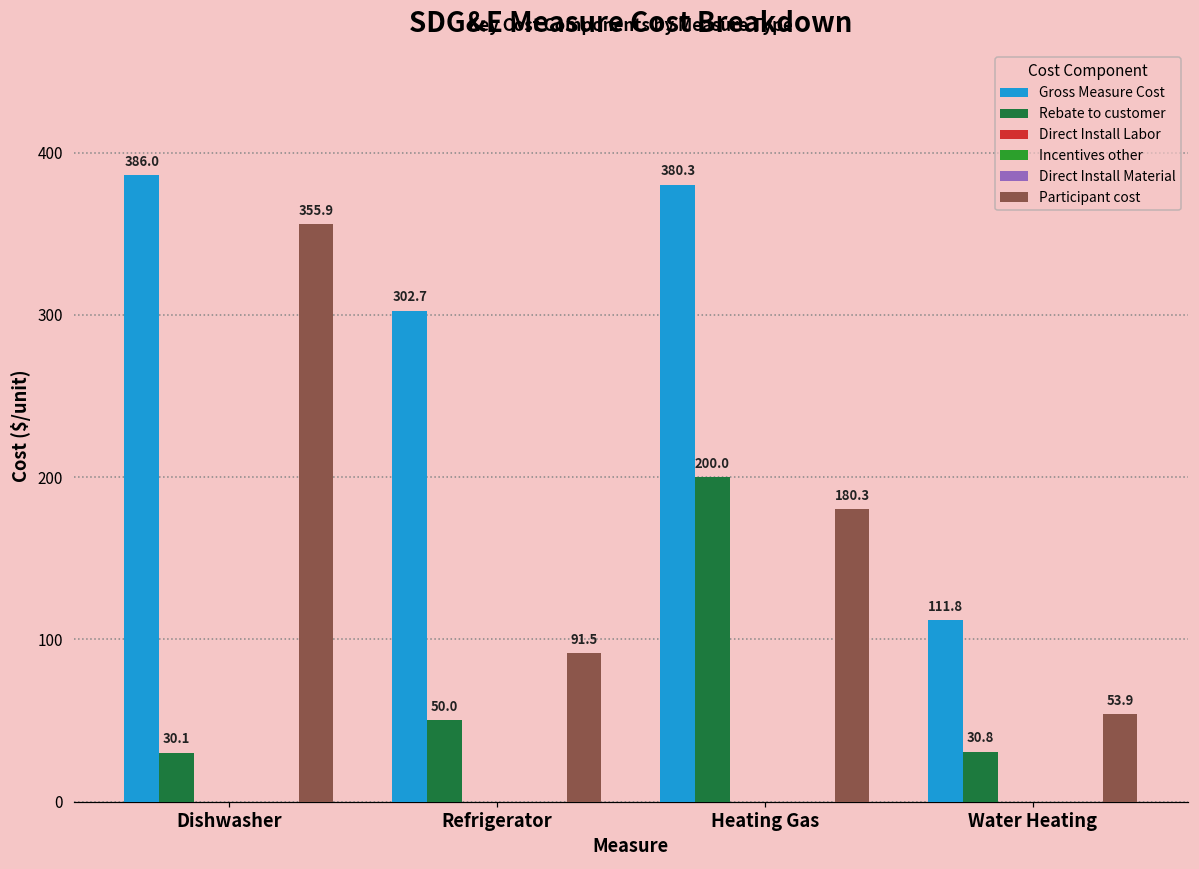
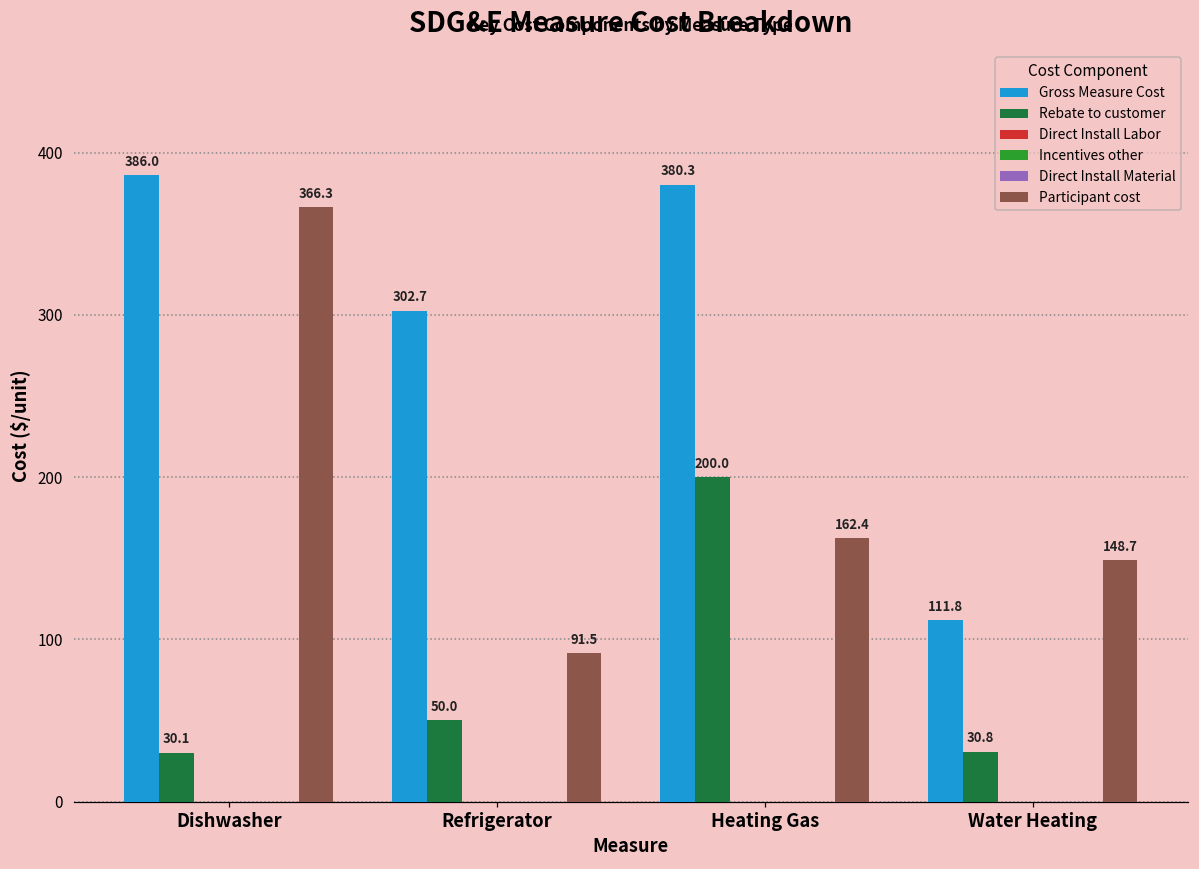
  {
    "Gross Measure Cost": {
      "Dishwasher": 386.0,
      "Refrigerator": 302.7,
      "Heating Gas": 380.3,
      "Water Heating": 111.8
    },
    "Direct Install Labor": {
      "Dishwasher": 0,
      "Refrigerator": 0,
      "Heating Gas": 0,
      "Water Heating": 0
    },
    "Direct Install Material": {
      "Dishwasher": 0,
      "Refrigerator": 0,
      "Heating Gas": 0,
      "Water Heating": 0
    },
    "Participant cost": {
-     "Dishwasher": 355.9,
+     "Dishwasher": 366.3,
      "Refrigerator": 91.5,
-     "Heating Gas": 180.3,
-     "Water Heating": 53.9
+     "Heating Gas": 162.4,
+     "Water Heating": 148.7
    }
  }
